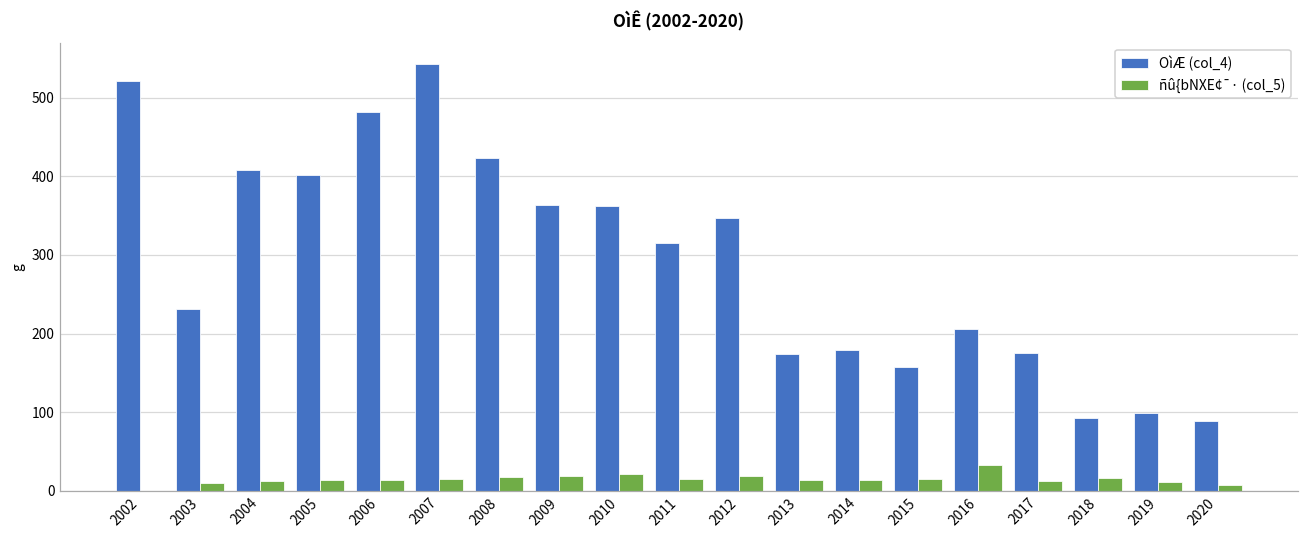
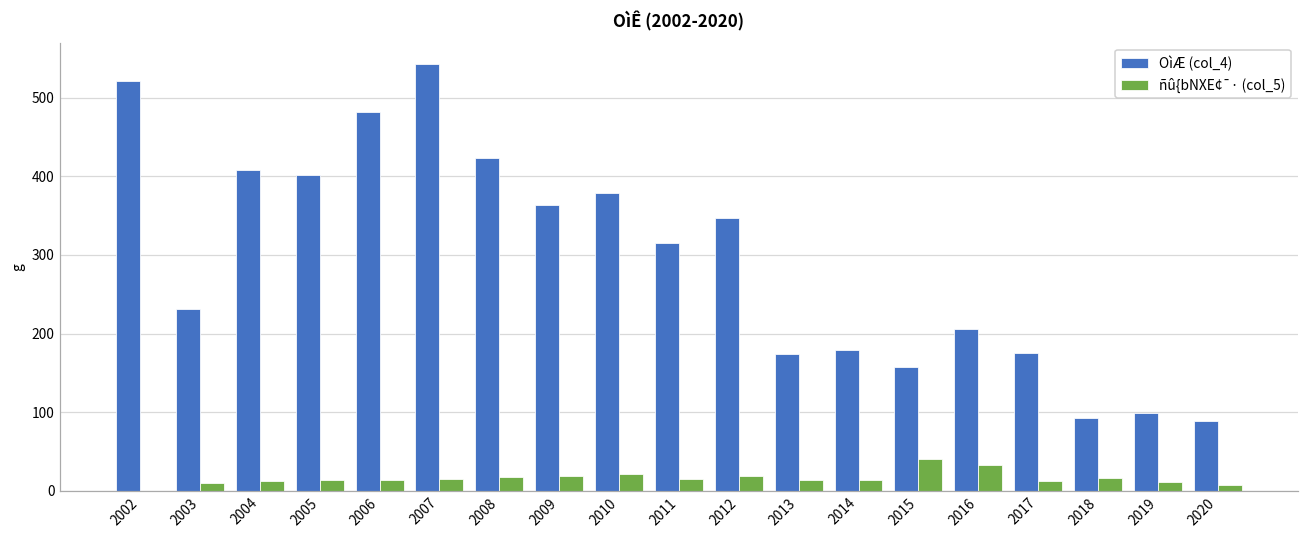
  {
    "OìÆ (col_4)": {
      "2002": 520,
      "2003": 230,
      "2004": 410,
      "2005": 400,
      "2006": 480,
      "2007": 540,
      "2008": 420,
      "2009": 360,
-     "2010": 360,
+     "2010": 380,
      "2011": 310,
      "2012": 350,
      "2013": 170,
      "2014": 180,
      "2015": 160,
      "2016": 210,
      "2017": 180,
      "2018": 90,
      "2019": 100,
      "2020": 90
    },
    "ñû{bNXE¢¯· (col_5)": {
      "2002": 0,
      "2003": 10,
      "2004": 10,
      "2005": 10,
      "2006": 10,
      "2007": 20,
      "2008": 20,
      "2009": 20,
      "2010": 20,
      "2011": 20,
      "2012": 20,
      "2013": 10,
      "2014": 10,
-     "2015": 10,
+     "2015": 40,
      "2016": 30,
      "2017": 10,
      "2018": 20,
      "2019": 10,
      "2020": 10
    }
  }
